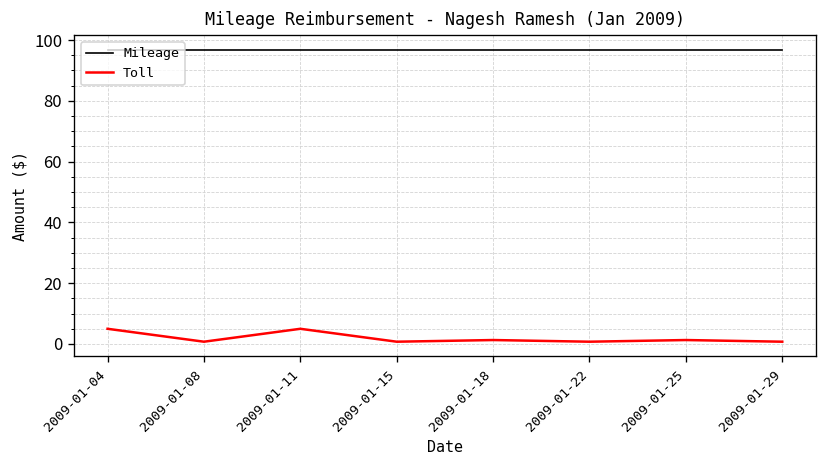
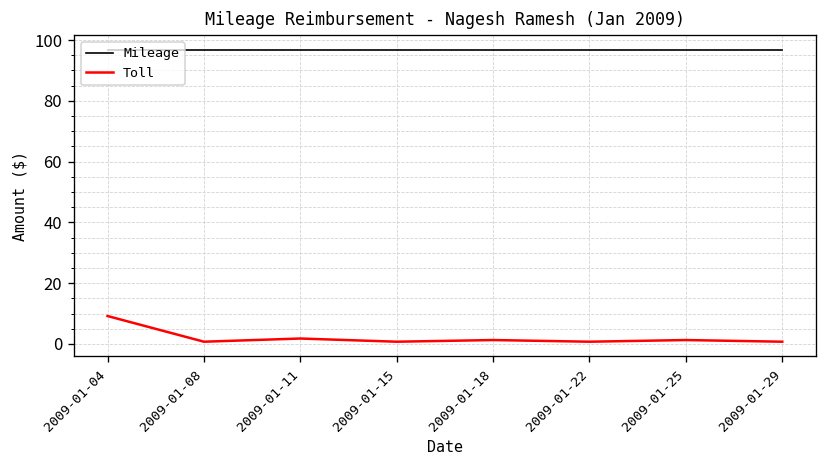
  {
    "Mileage": {
      "2009-01-08": 97,
      "2009-01-11": 97,
      "2009-01-15": 97,
      "2009-01-18": 97,
      "2009-01-22": 97,
      "2009-01-25": 97,
      "2009-01-29": 97
    },
    "Toll": {
-     "2009-01-04": 5,
+     "2009-01-04": 9,
      "2009-01-08": 1,
-     "2009-01-11": 5,
+     "2009-01-11": 2,
      "2009-01-15": 1,
      "2009-01-18": 1,
      "2009-01-22": 1,
      "2009-01-25": 1,
      "2009-01-29": 1
    }
  }
